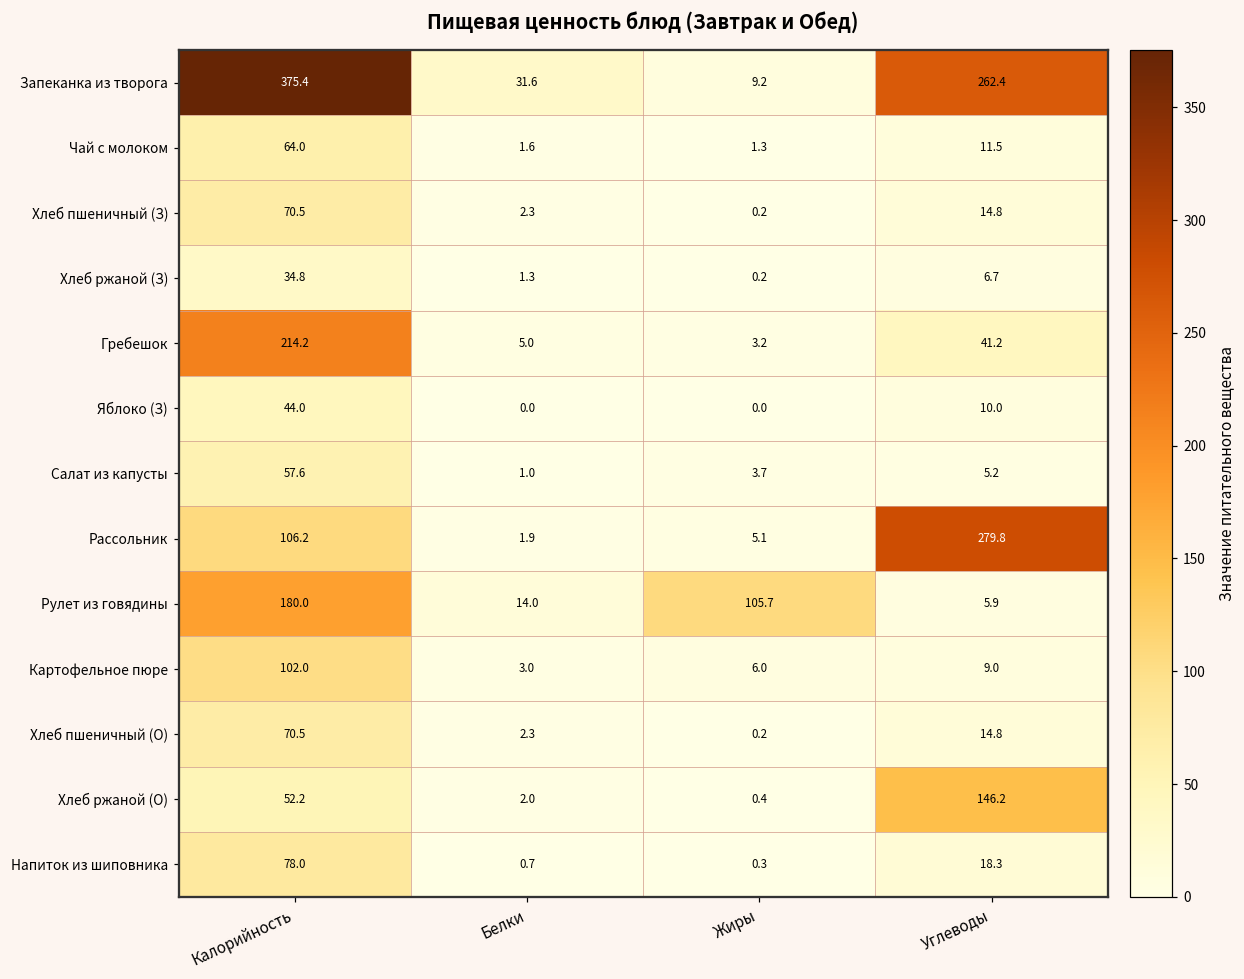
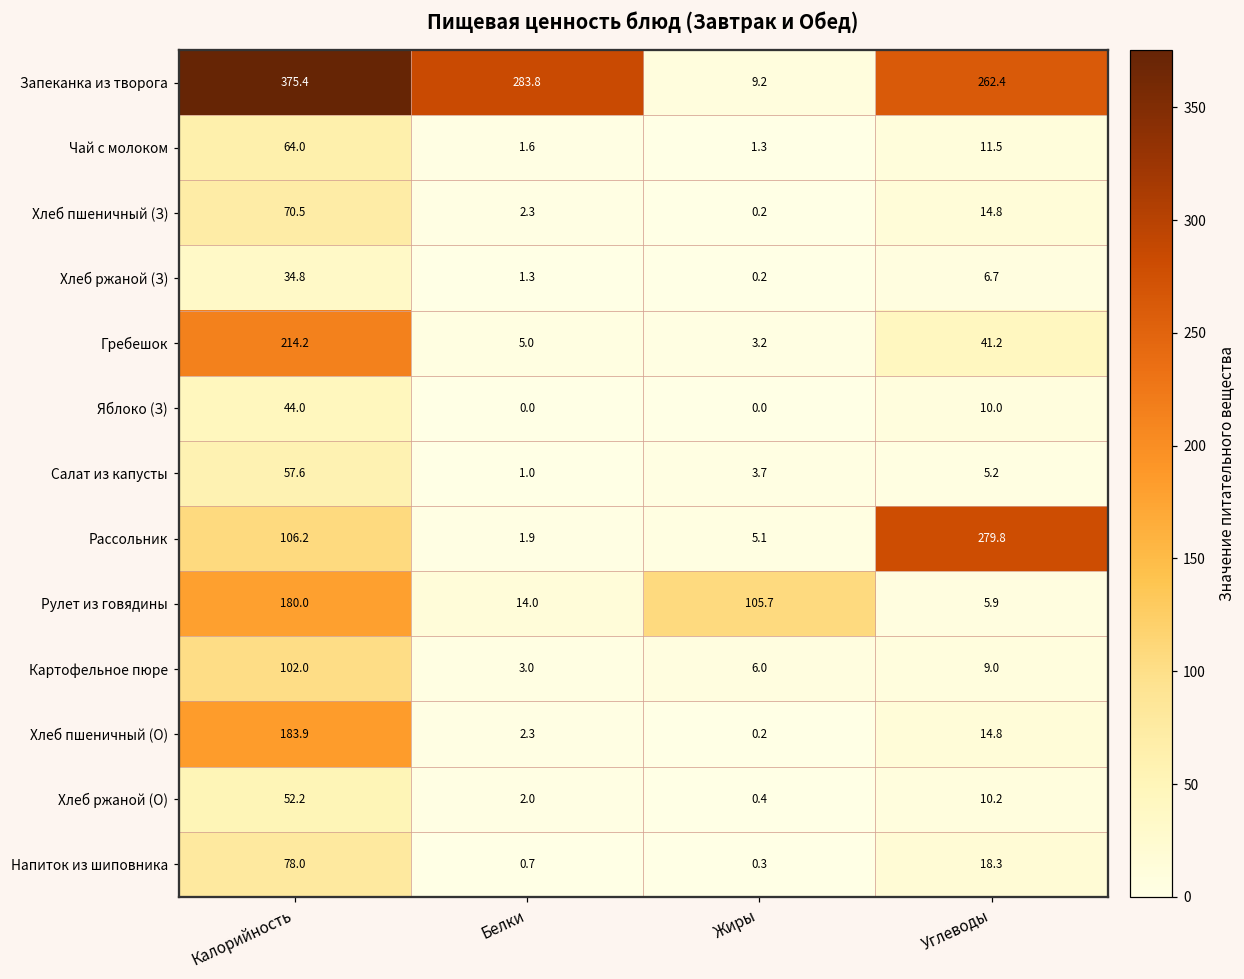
  {
    "Запеканка из творога": {
      "Калорийность": 375.4,
-     "Белки": 31.6,
+     "Белки": 283.8,
      "Жиры": 9.2,
      "Углеводы": 262.4
    },
    "Чай с молоком": {
      "Калорийность": 64.0,
      "Белки": 1.6,
      "Жиры": 1.3,
      "Углеводы": 11.5
    },
    "Хлеб пшеничный (З)": {
      "Калорийность": 70.5,
      "Белки": 2.3,
      "Жиры": 0.2,
      "Углеводы": 14.8
    },
    "Хлеб ржаной (З)": {
      "Калорийность": 34.8,
      "Белки": 1.3,
      "Жиры": 0.2,
      "Углеводы": 6.7
    },
    "Гребешок": {
      "Калорийность": 214.2,
      "Белки": 5.0,
      "Жиры": 3.2,
      "Углеводы": 41.2
    },
    "Яблоко (З)": {
      "Калорийность": 44.0,
      "Белки": 0.0,
      "Жиры": 0.0,
      "Углеводы": 10.0
    },
    "Салат из капусты": {
      "Калорийность": 57.6,
      "Белки": 1.0,
      "Жиры": 3.7,
      "Углеводы": 5.2
    },
    "Рассольник": {
      "Калорийность": 106.2,
      "Белки": 1.9,
      "Жиры": 5.1,
      "Углеводы": 279.8
    },
    "Рулет из говядины": {
      "Калорийность": 180.0,
      "Белки": 14.0,
      "Жиры": 105.7,
      "Углеводы": 5.9
    },
    "Картофельное пюре": {
      "Калорийность": 102.0,
      "Белки": 3.0,
      "Жиры": 6.0,
      "Углеводы": 9.0
    },
    "Хлеб пшеничный (О)": {
-     "Калорийность": 70.5,
+     "Калорийность": 183.9,
      "Белки": 2.3,
      "Жиры": 0.2,
      "Углеводы": 14.8
    },
    "Хлеб ржаной (О)": {
      "Калорийность": 52.2,
      "Белки": 2.0,
      "Жиры": 0.4,
-     "Углеводы": 146.2
+     "Углеводы": 10.2
    },
    "Напиток из шиповника": {
      "Калорийность": 78.0,
      "Белки": 0.7,
      "Жиры": 0.3,
      "Углеводы": 18.3
    }
  }
